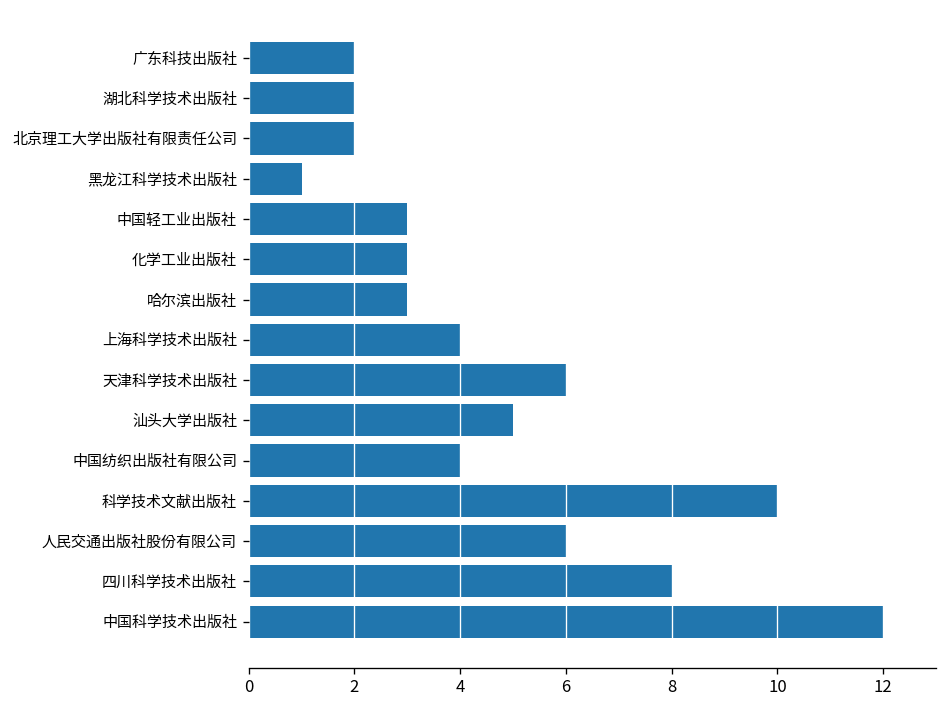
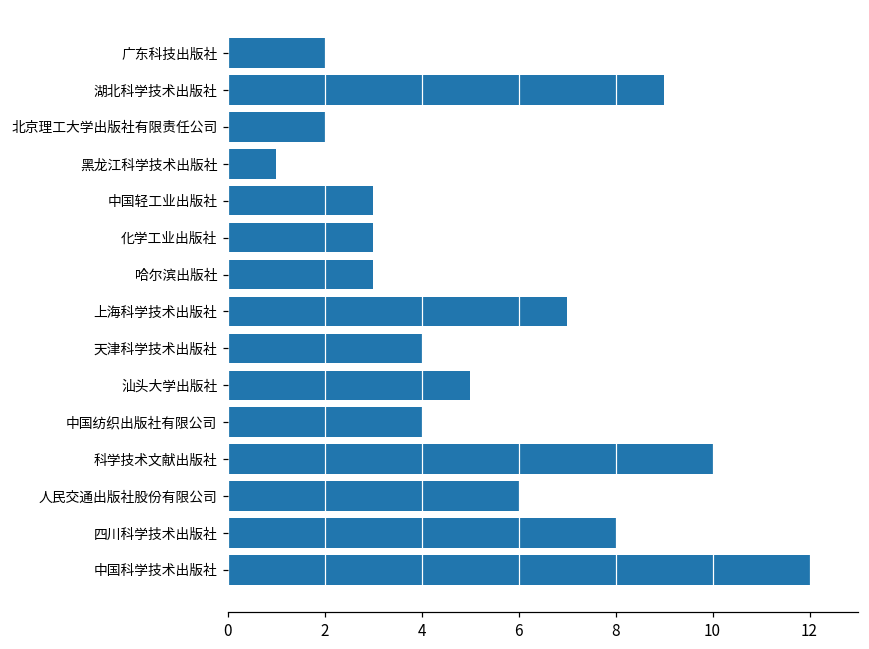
  {
    "广东科技出版社": 2,
-   "湖北科学技术出版社": 2,
+   "湖北科学技术出版社": 9,
    "北京理工大学出版社有限责任公司": 2,
    "黑龙江科学技术出版社": 1,
    "中国轻工业出版社": 3,
    "化学工业出版社": 3,
    "哈尔滨出版社": 3,
-   "上海科学技术出版社": 4,
-   "天津科学技术出版社": 6,
+   "上海科学技术出版社": 7,
+   "天津科学技术出版社": 4,
    "汕头大学出版社": 5,
    "中国纺织出版社有限公司": 4,
    "科学技术文献出版社": 10,
    "人民交通出版社股份有限公司": 6,
    "四川科学技术出版社": 8,
    "中国科学技术出版社": 12
  }
